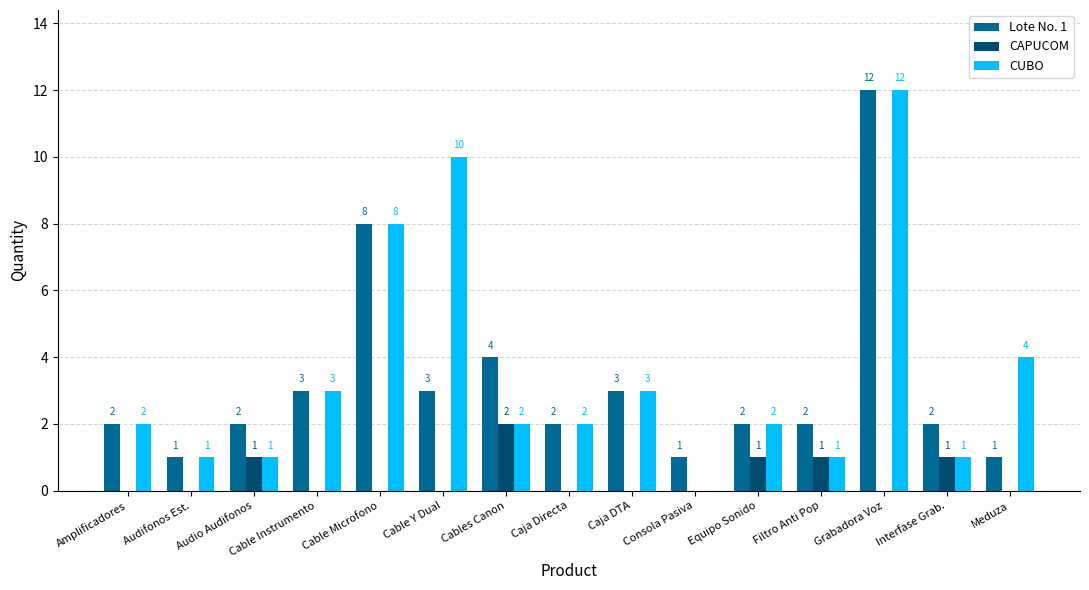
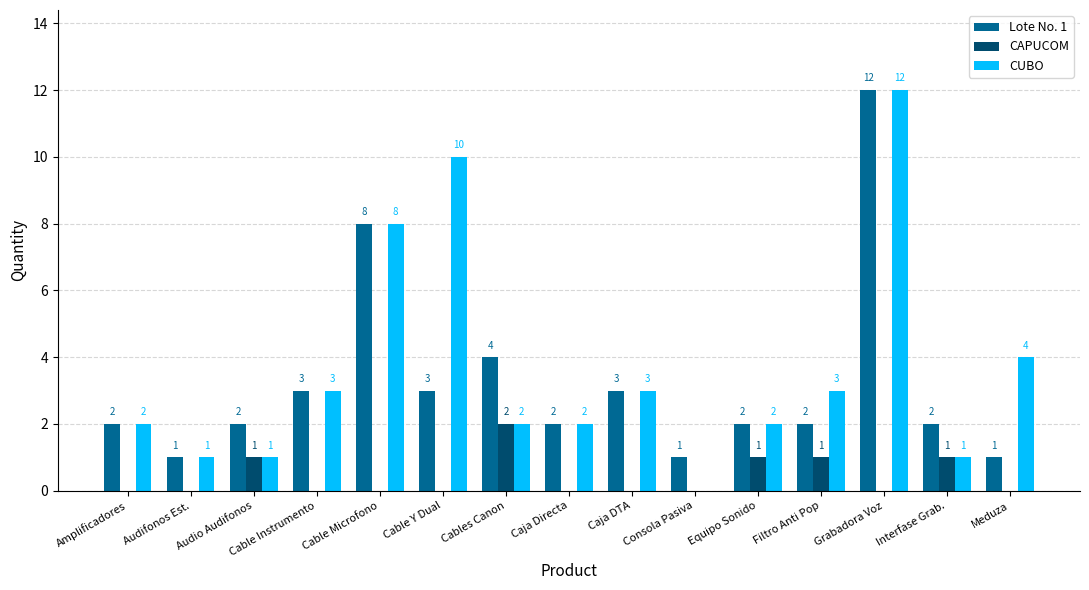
  {
    "CUBO": {
      "Amplificadores": 2,
      "Audifonos Est.": 1,
      "Audio Audifonos": 1,
      "Cable Instrumento": 3,
      "Cable Microfono": 8,
      "Cable Y Dual": 10,
      "Cables Canon": 2,
      "Caja Directa": 2,
      "Caja DTA": 3,
      "Equipo Sonido": 2,
-     "Filtro Anti Pop": 1,
+     "Filtro Anti Pop": 3,
      "Grabadora Voz": 12,
      "Interfase Grab.": 1,
      "Meduza": 4
    }
  }
